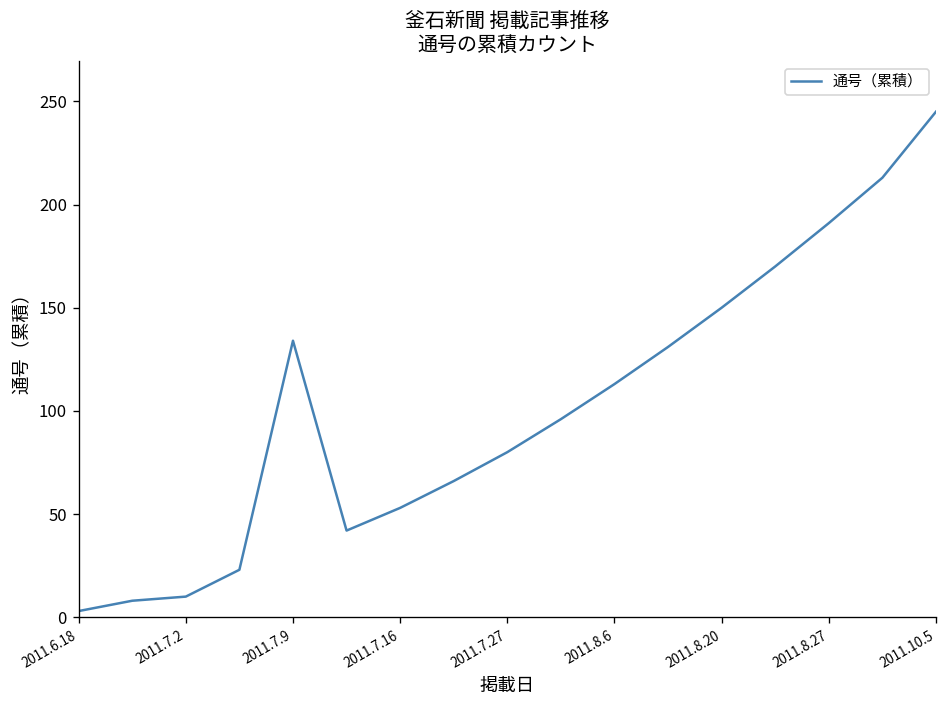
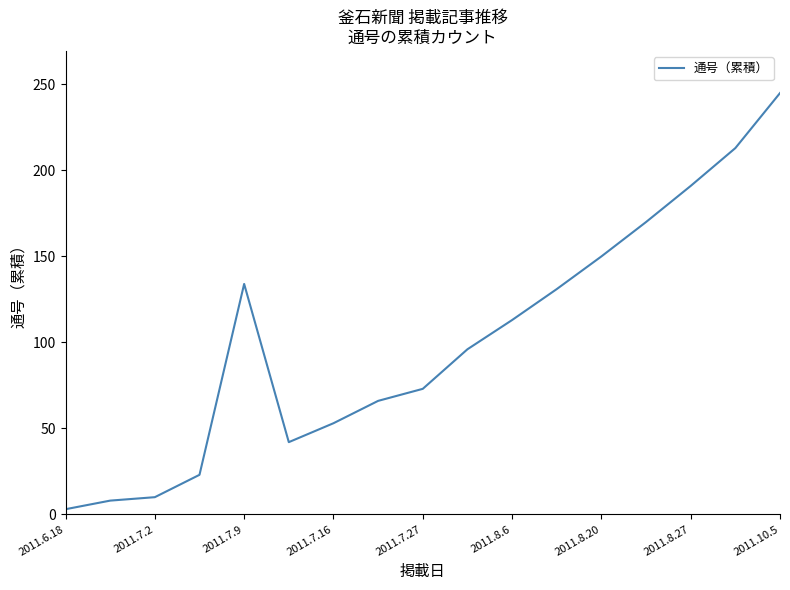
  {
    "2011.6.18": 3,
    "2011.7.2": 10,
    "2011.7.9": 134,
    "2011.7.16": 53,
-   "2011.7.27": 80,
+   "2011.7.27": 73,
    "2011.8.6": 113,
    "2011.8.20": 150,
    "2011.8.27": 191,
    "2011.10.5": 245
  }
